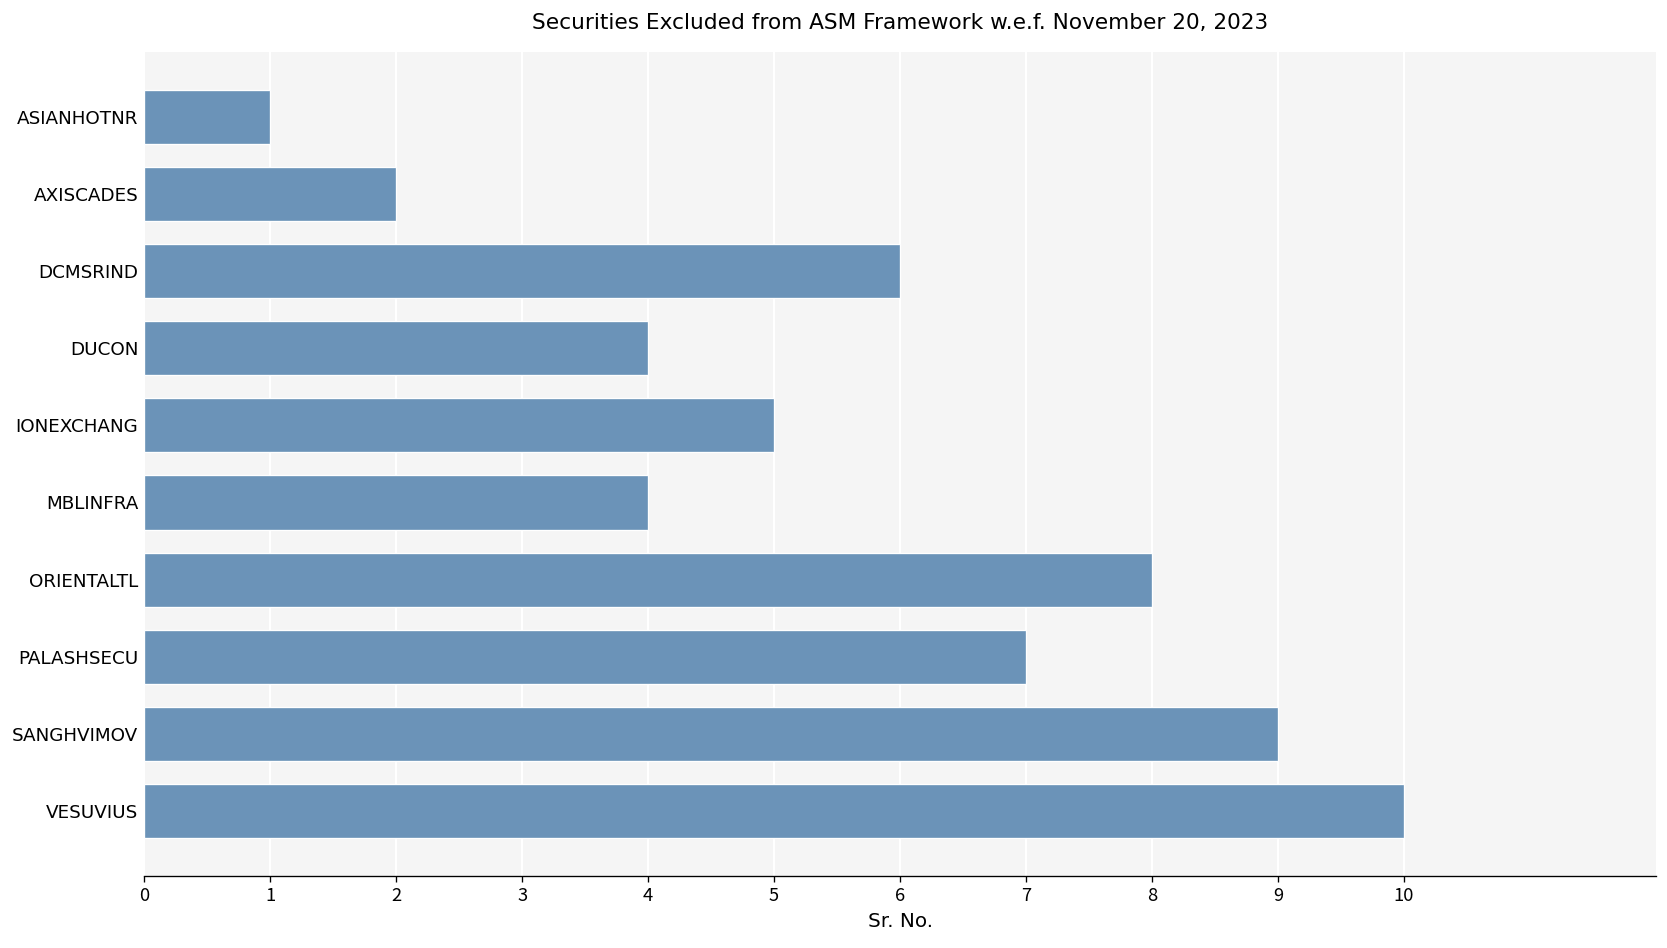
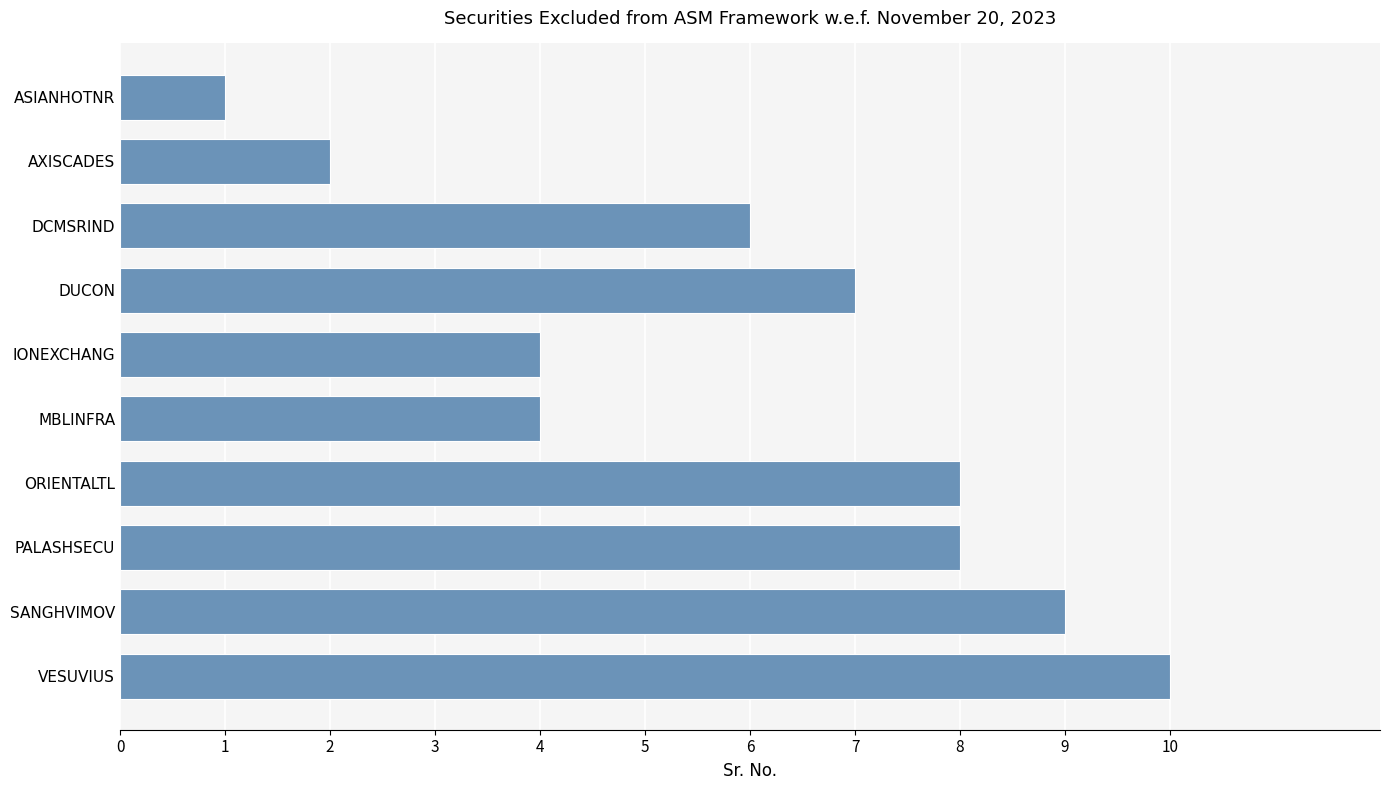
  {
    "ASIANHOTNR": 1,
    "AXISCADES": 2,
    "DCMSRIND": 6,
-   "DUCON": 4,
-   "IONEXCHANG": 5,
+   "DUCON": 7,
+   "IONEXCHANG": 4,
    "MBLINFRA": 4,
    "ORIENTALTL": 8,
-   "PALASHSECU": 7,
+   "PALASHSECU": 8,
    "SANGHVIMOV": 9,
    "VESUVIUS": 10
  }
